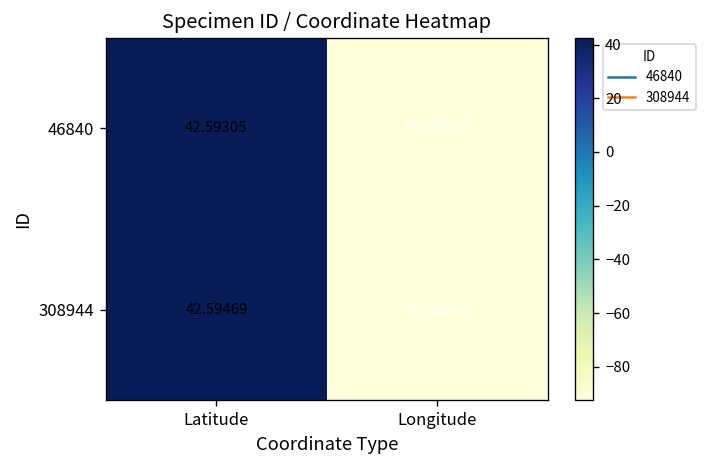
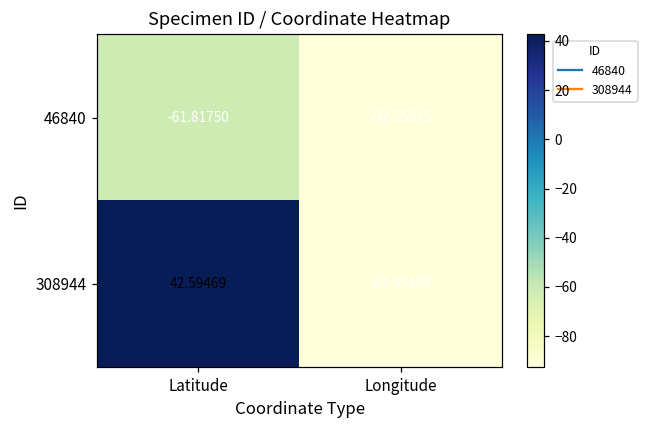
  {
    "46840": {
-     "Latitude": 42.59305
+     "Latitude": -61.81750
    },
    "308944": {
      "Latitude": 42.59469
    }
  }
